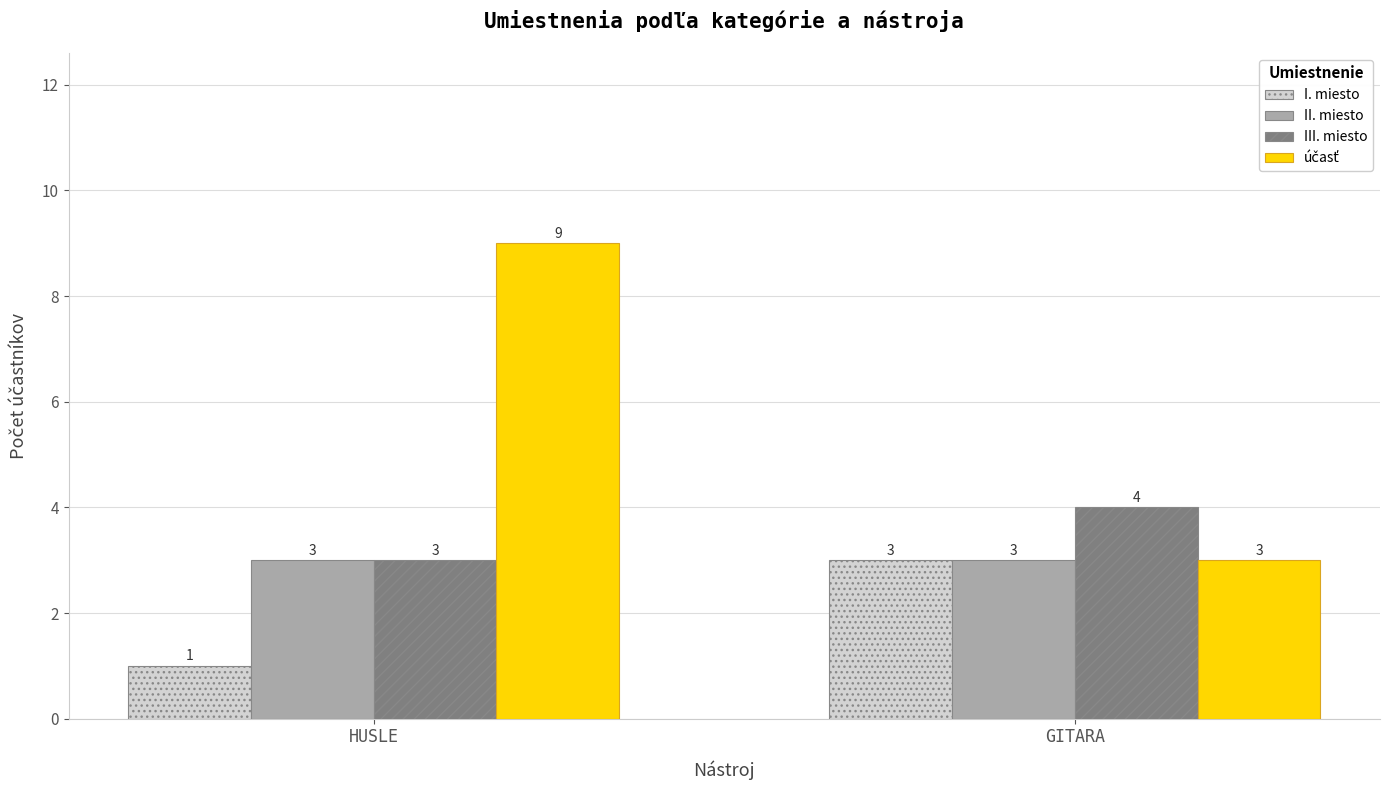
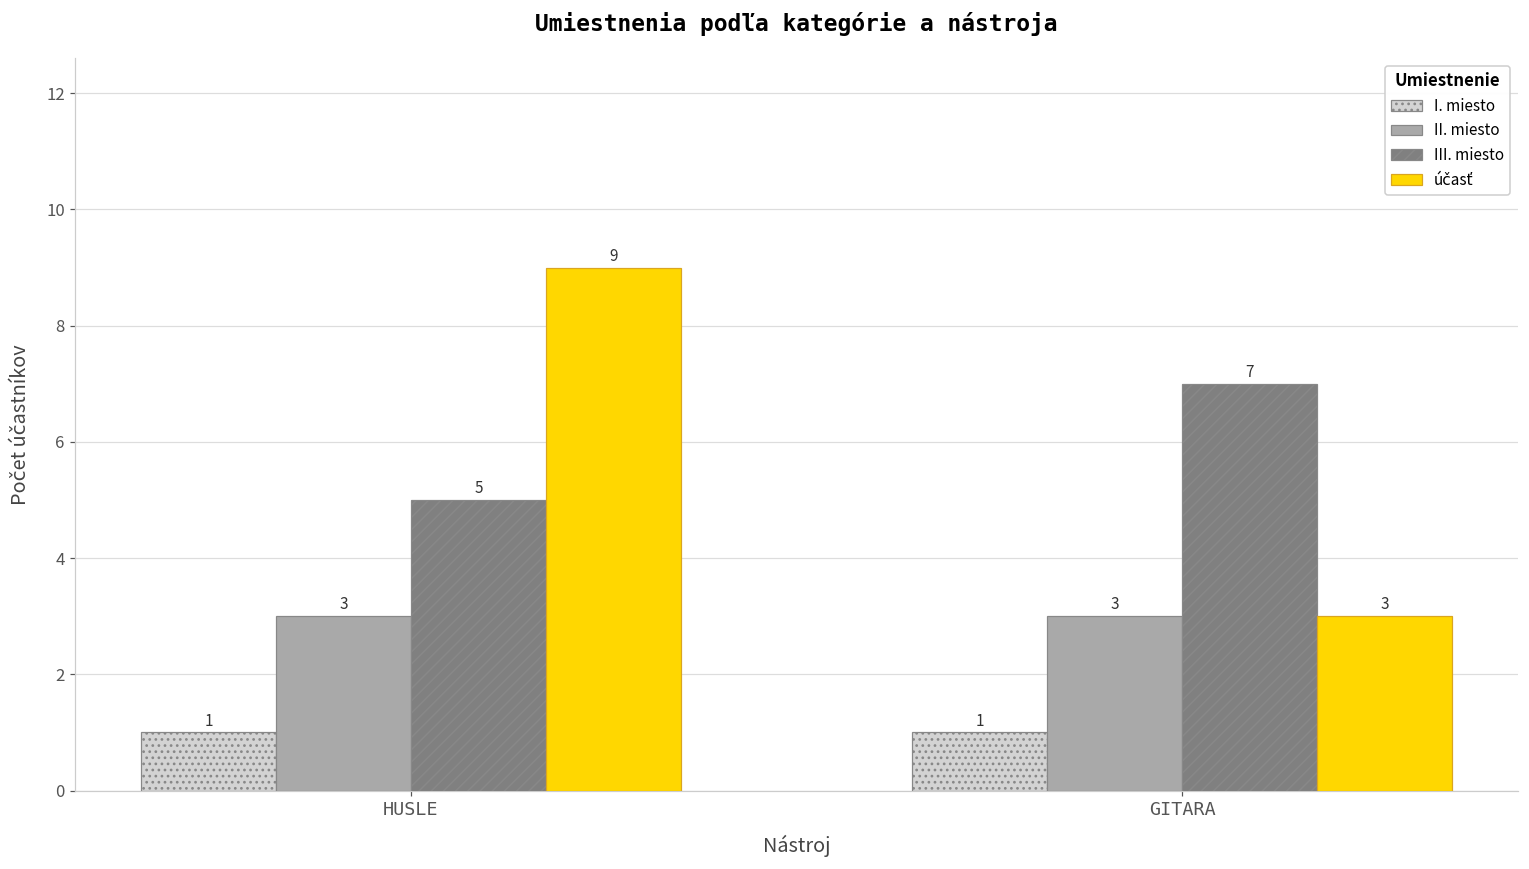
  {
    "I. miesto": {
      "HUSLE": 1,
-     "GITARA": 3
+     "GITARA": 1
    },
    "II. miesto": {
      "HUSLE": 3,
      "GITARA": 3
    },
    "III. miesto": {
-     "HUSLE": 3,
-     "GITARA": 4
+     "HUSLE": 5,
+     "GITARA": 7
    },
    "účasť": {
      "HUSLE": 9,
      "GITARA": 3
    }
  }
